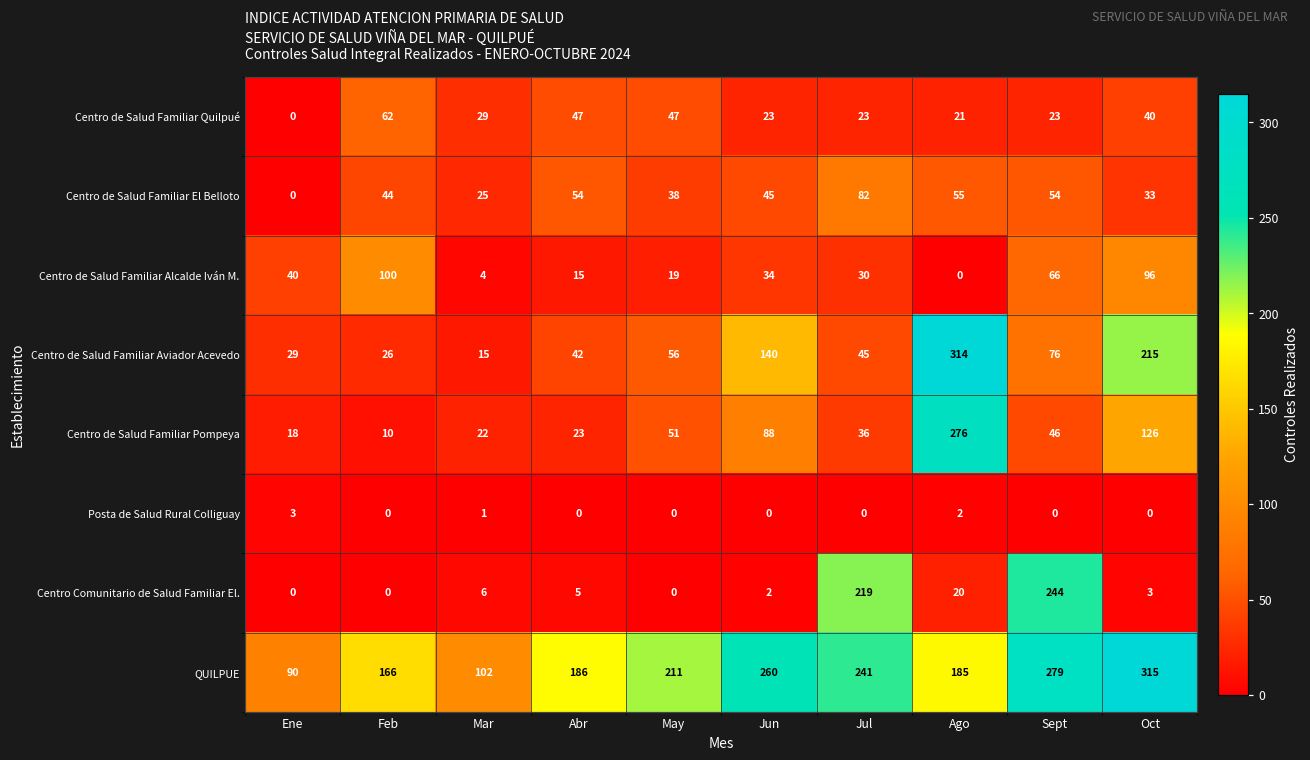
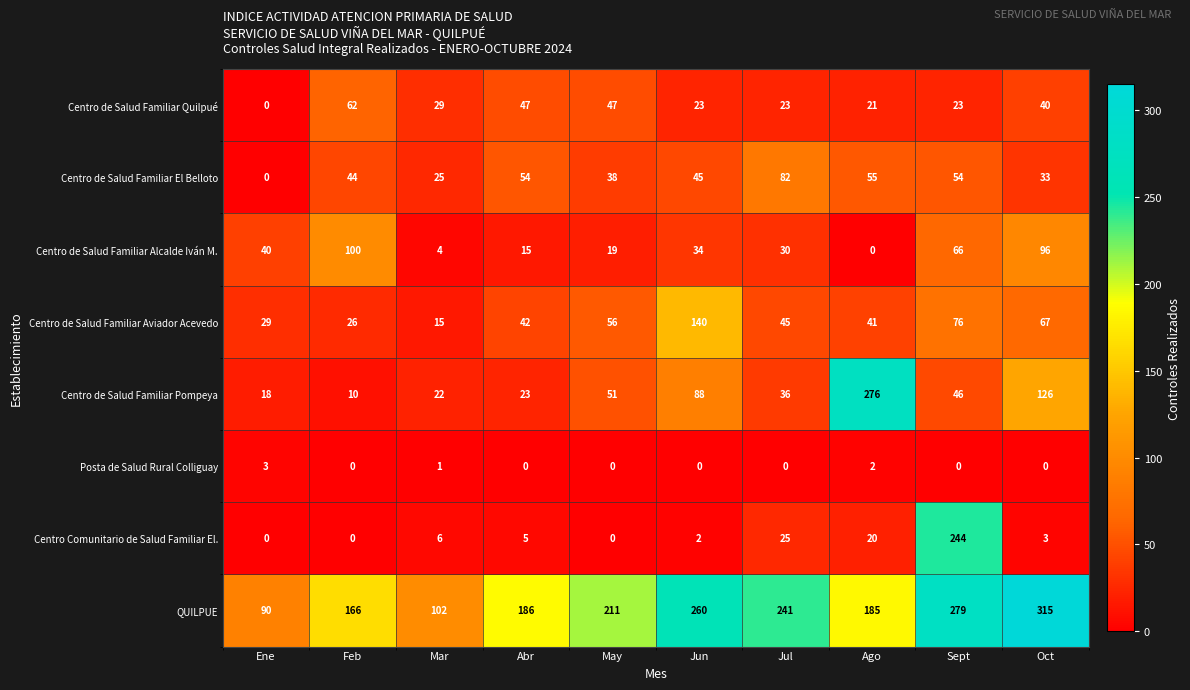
  {
    "Centro de Salud Familiar Quilpué": {
      "Ene": 0,
      "Feb": 62,
      "Mar": 29,
      "Abr": 47,
      "May": 47,
      "Jun": 23,
      "Jul": 23,
      "Ago": 21,
      "Sept": 23,
      "Oct": 40
    },
    "Centro de Salud Familiar El Belloto": {
      "Ene": 0,
      "Feb": 44,
      "Mar": 25,
      "Abr": 54,
      "May": 38,
      "Jun": 45,
      "Jul": 82,
      "Ago": 55,
      "Sept": 54,
      "Oct": 33
    },
    "Centro de Salud Familiar Alcalde Iván M.": {
      "Ene": 40,
      "Feb": 100,
      "Mar": 4,
      "Abr": 15,
      "May": 19,
      "Jun": 34,
      "Jul": 30,
      "Ago": 0,
      "Sept": 66,
      "Oct": 96
    },
    "Centro de Salud Familiar Aviador Acevedo": {
      "Ene": 29,
      "Feb": 26,
      "Mar": 15,
      "Abr": 42,
      "May": 56,
      "Jun": 140,
      "Jul": 45,
-     "Ago": 314,
+     "Ago": 41,
      "Sept": 76,
-     "Oct": 215
+     "Oct": 67
    },
    "Centro de Salud Familiar Pompeya": {
      "Ene": 18,
      "Feb": 10,
      "Mar": 22,
      "Abr": 23,
      "May": 51,
      "Jun": 88,
      "Jul": 36,
      "Ago": 276,
      "Sept": 46,
      "Oct": 126
    },
    "Posta de Salud Rural Colliguay": {
      "Ene": 3,
      "Feb": 0,
      "Mar": 1,
      "Abr": 0,
      "May": 0,
      "Jun": 0,
      "Jul": 0,
      "Ago": 2,
      "Sept": 0,
      "Oct": 0
    },
    "Centro Comunitario de Salud Familiar El.": {
      "Ene": 0,
      "Feb": 0,
      "Mar": 6,
      "Abr": 5,
      "May": 0,
      "Jun": 2,
-     "Jul": 219,
+     "Jul": 25,
      "Ago": 20,
      "Sept": 244,
      "Oct": 3
    },
    "QUILPUE": {
      "Ene": 90,
      "Feb": 166,
      "Mar": 102,
      "Abr": 186,
      "May": 211,
      "Jun": 260,
      "Jul": 241,
      "Ago": 185,
      "Sept": 279,
      "Oct": 315
    }
  }
